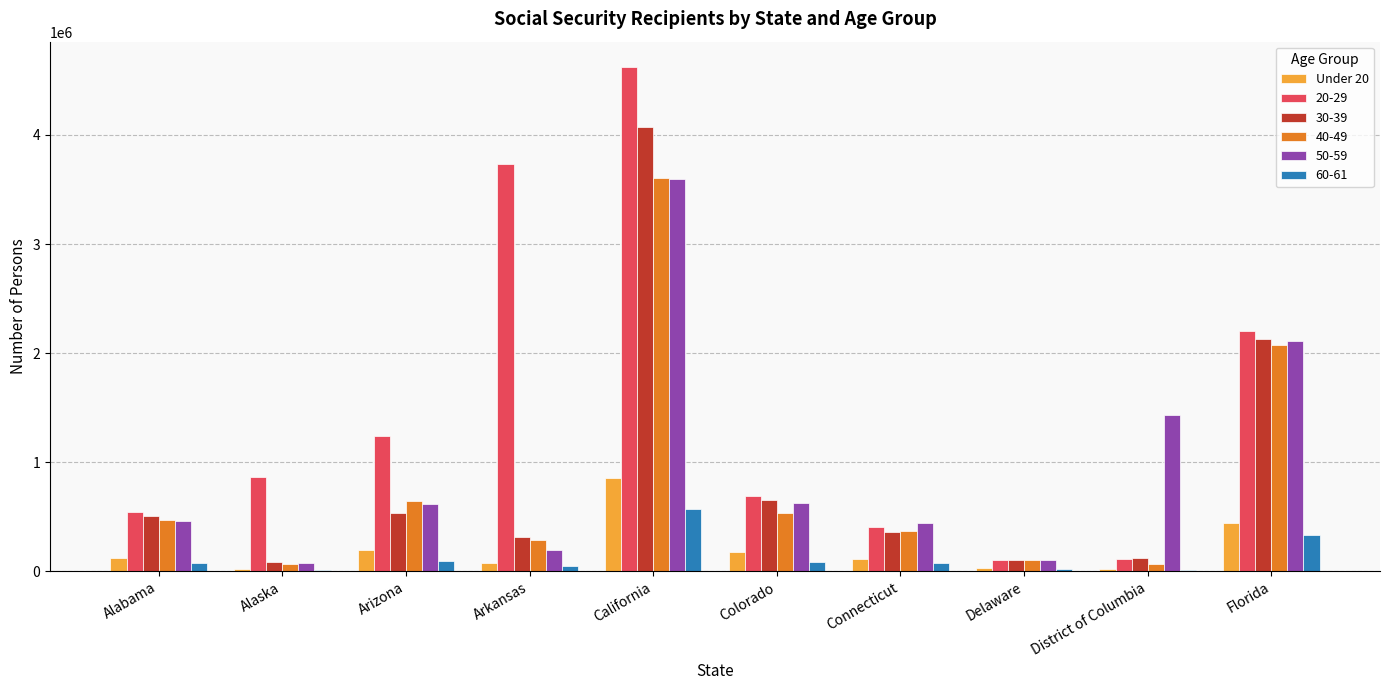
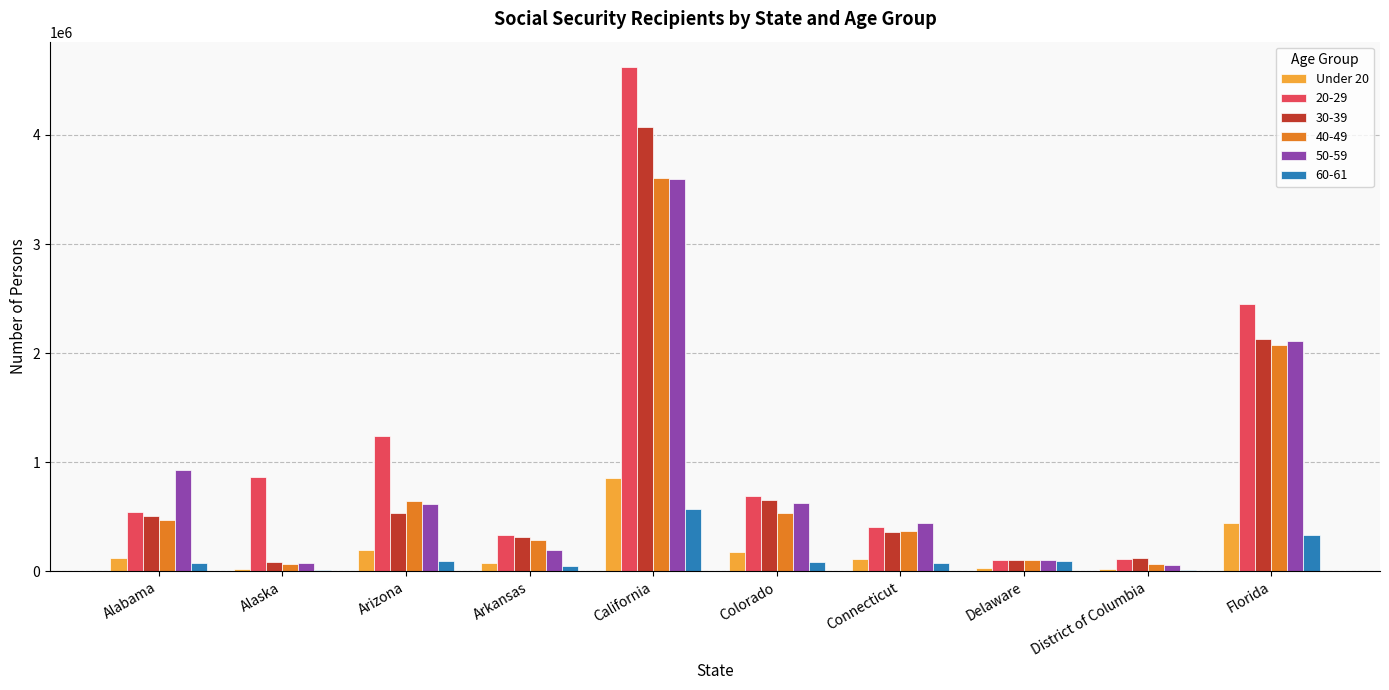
  {
    "20-29": {
      "Alabama": 540000,
      "Alaska": 860000,
      "Arizona": 1240000,
-     "Arkansas": 3730000,
+     "Arkansas": 340000,
      "California": 4620000,
      "Colorado": 690000,
      "Connecticut": 410000,
      "Delaware": 110000,
      "District of Columbia": 120000,
-     "Florida": 2200000
+     "Florida": 2450000
    },
    "30-39": {
      "Alabama": 510000,
      "Alaska": 90000,
      "Arizona": 530000,
      "Arkansas": 320000,
      "California": 4080000,
      "Colorado": 660000,
      "Connecticut": 360000,
      "Delaware": 100000,
      "District of Columbia": 120000,
      "Florida": 2130000
    },
    "50-59": {
-     "Alabama": 460000,
+     "Alabama": 930000,
      "Alaska": 70000,
      "Arizona": 620000,
      "Arkansas": 200000,
      "California": 3590000,
      "Colorado": 630000,
      "Connecticut": 440000,
      "Delaware": 100000,
-     "District of Columbia": 1440000,
+     "District of Columbia": 60000,
      "Florida": 2110000
    },
    "60-61": {
      "Alabama": 70000,
      "Arizona": 100000,
      "Arkansas": 50000,
      "California": 570000,
      "Colorado": 90000,
      "Connecticut": 70000,
-     "Delaware": 20000,
+     "Delaware": 100000,
      "Florida": 330000
    }
  }
